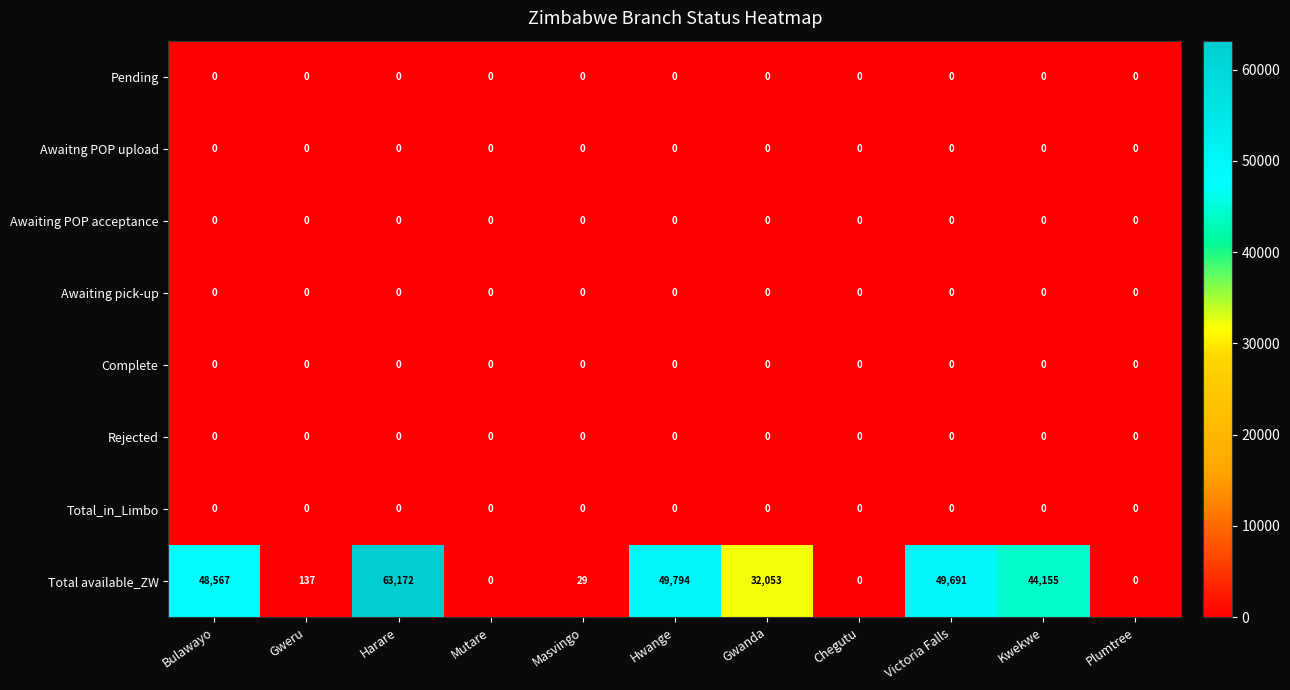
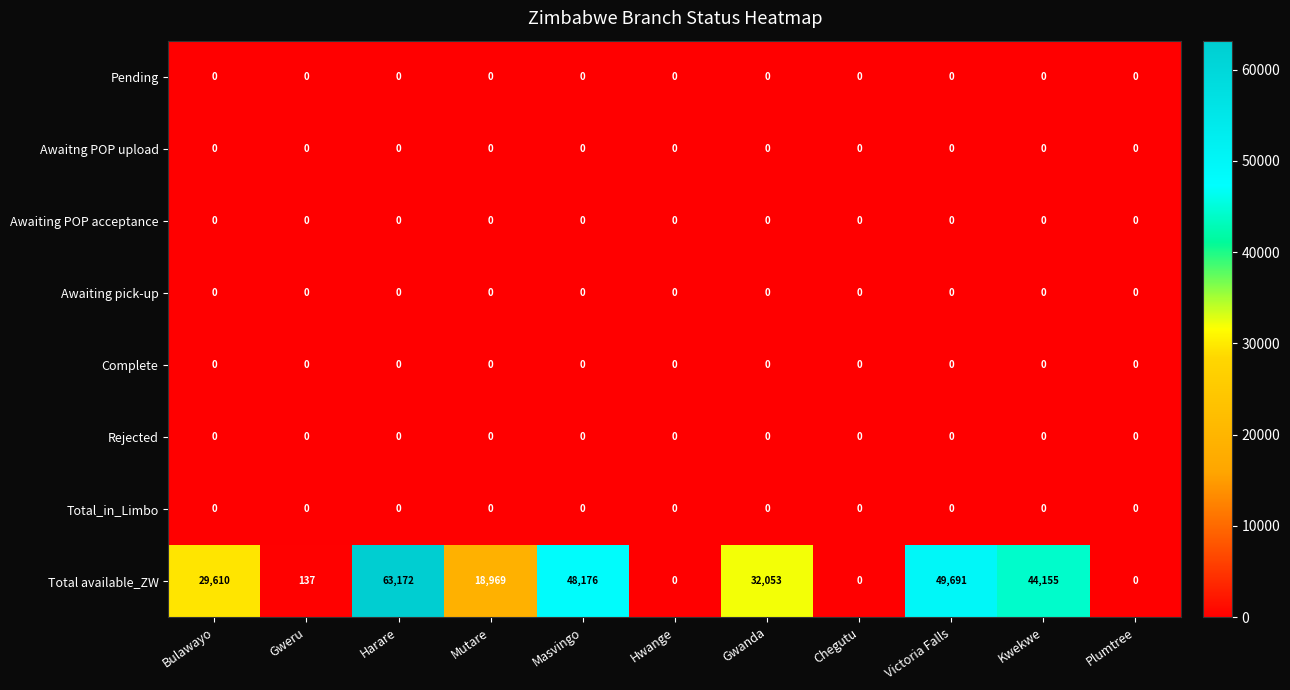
  {
    "Pending": {
      "Bulawayo": "0",
      "Gweru": "0",
      "Harare": "0",
      "Mutare": "0",
      "Masvingo": "0",
      "Hwange": "0",
      "Gwanda": "0",
      "Chegutu": "0",
      "Victoria Falls": "0",
      "Kwekwe": "0",
      "Plumtree": "0"
    },
    "Awaitng POP upload": {
      "Bulawayo": "0",
      "Gweru": "0",
      "Harare": "0",
      "Mutare": "0",
      "Masvingo": "0",
      "Hwange": "0",
      "Gwanda": "0",
      "Chegutu": "0",
      "Victoria Falls": "0",
      "Kwekwe": "0",
      "Plumtree": "0"
    },
    "Awaiting POP acceptance": {
      "Bulawayo": "0",
      "Gweru": "0",
      "Harare": "0",
      "Mutare": "0",
      "Masvingo": "0",
      "Hwange": "0",
      "Gwanda": "0",
      "Chegutu": "0",
      "Victoria Falls": "0",
      "Kwekwe": "0",
      "Plumtree": "0"
    },
    "Awaiting pick-up": {
      "Bulawayo": "0",
      "Gweru": "0",
      "Harare": "0",
      "Mutare": "0",
      "Masvingo": "0",
      "Hwange": "0",
      "Gwanda": "0",
      "Chegutu": "0",
      "Victoria Falls": "0",
      "Kwekwe": "0",
      "Plumtree": "0"
    },
    "Complete": {
      "Bulawayo": "0",
      "Gweru": "0",
      "Harare": "0",
      "Mutare": "0",
      "Masvingo": "0",
      "Hwange": "0",
      "Gwanda": "0",
      "Chegutu": "0",
      "Victoria Falls": "0",
      "Kwekwe": "0",
      "Plumtree": "0"
    },
    "Rejected": {
      "Bulawayo": "0",
      "Gweru": "0",
      "Harare": "0",
      "Mutare": "0",
      "Masvingo": "0",
      "Hwange": "0",
      "Gwanda": "0",
      "Chegutu": "0",
      "Victoria Falls": "0",
      "Kwekwe": "0",
      "Plumtree": "0"
    },
    "Total_in_Limbo": {
      "Bulawayo": "0",
      "Gweru": "0",
      "Harare": "0",
      "Mutare": "0",
      "Masvingo": "0",
      "Hwange": "0",
      "Gwanda": "0",
      "Chegutu": "0",
      "Victoria Falls": "0",
      "Kwekwe": "0",
      "Plumtree": "0"
    },
    "Total available_ZW": {
-     "Bulawayo": "48,567",
+     "Bulawayo": "29,610",
      "Gweru": "137",
      "Harare": "63,172",
-     "Mutare": "0",
-     "Masvingo": "29",
-     "Hwange": "49,794",
+     "Mutare": "18,969",
+     "Masvingo": "48,176",
+     "Hwange": "0",
      "Gwanda": "32,053",
      "Chegutu": "0",
      "Victoria Falls": "49,691",
      "Kwekwe": "44,155",
      "Plumtree": "0"
    }
  }
